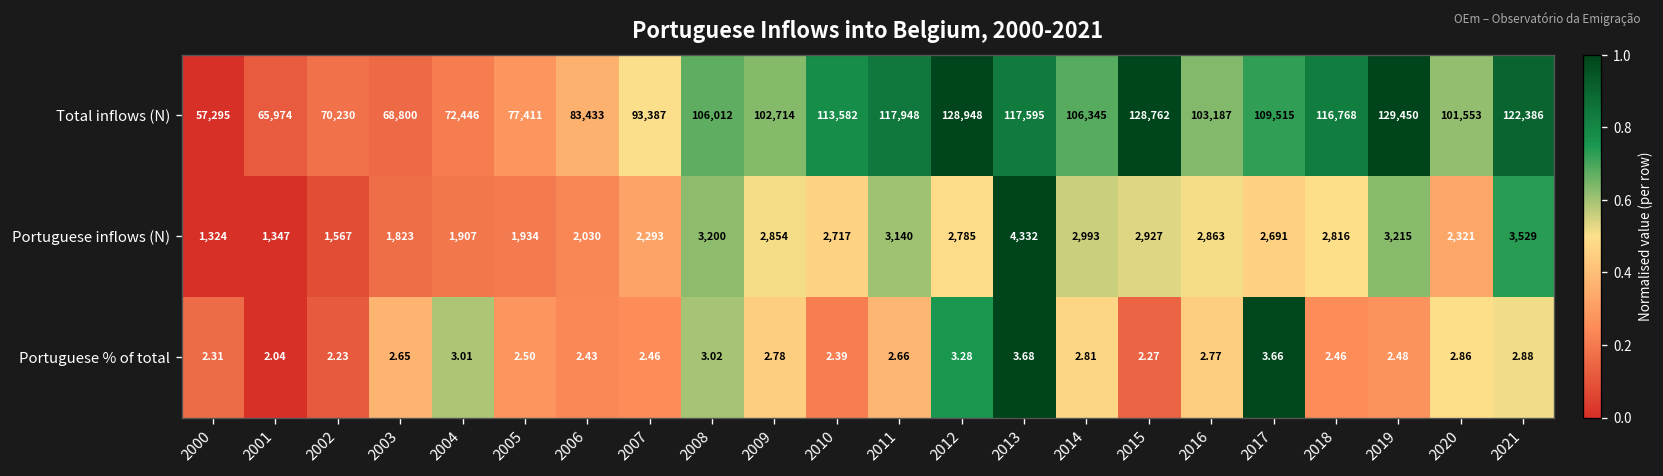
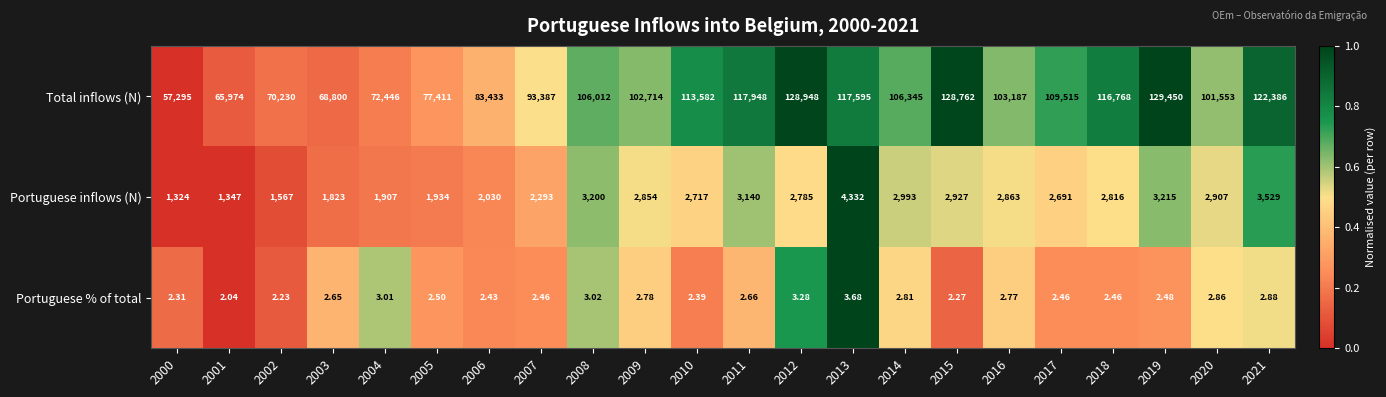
  {
    "Total inflows (N)": {
      "2000": "57,295",
      "2001": "65,974",
      "2002": "70,230",
      "2003": "68,800",
      "2004": "72,446",
      "2005": "77,411",
      "2006": "83,433",
      "2007": "93,387",
      "2008": "106,012",
      "2009": "102,714",
      "2010": "113,582",
      "2011": "117,948",
      "2012": "128,948",
      "2013": "117,595",
      "2014": "106,345",
      "2015": "128,762",
      "2016": "103,187",
      "2017": "109,515",
      "2018": "116,768",
      "2019": "129,450",
      "2020": "101,553",
      "2021": "122,386"
    },
    "Portuguese inflows (N)": {
      "2000": "1,324",
      "2001": "1,347",
      "2002": "1,567",
      "2003": "1,823",
      "2004": "1,907",
      "2005": "1,934",
      "2006": "2,030",
      "2007": "2,293",
      "2008": "3,200",
      "2009": "2,854",
      "2010": "2,717",
      "2011": "3,140",
      "2012": "2,785",
      "2013": "4,332",
      "2014": "2,993",
      "2015": "2,927",
      "2016": "2,863",
      "2017": "2,691",
      "2018": "2,816",
      "2019": "3,215",
-     "2020": "2,321",
+     "2020": "2,907",
      "2021": "3,529"
    },
    "Portuguese % of total": {
      "2000": "2.31",
      "2001": "2.04",
      "2002": "2.23",
      "2003": "2.65",
      "2004": "3.01",
      "2005": "2.50",
      "2006": "2.43",
      "2007": "2.46",
      "2008": "3.02",
      "2009": "2.78",
      "2010": "2.39",
      "2011": "2.66",
      "2012": "3.28",
      "2013": "3.68",
      "2014": "2.81",
      "2015": "2.27",
      "2016": "2.77",
-     "2017": "3.66",
+     "2017": "2.46",
      "2018": "2.46",
      "2019": "2.48",
      "2020": "2.86",
      "2021": "2.88"
    }
  }
